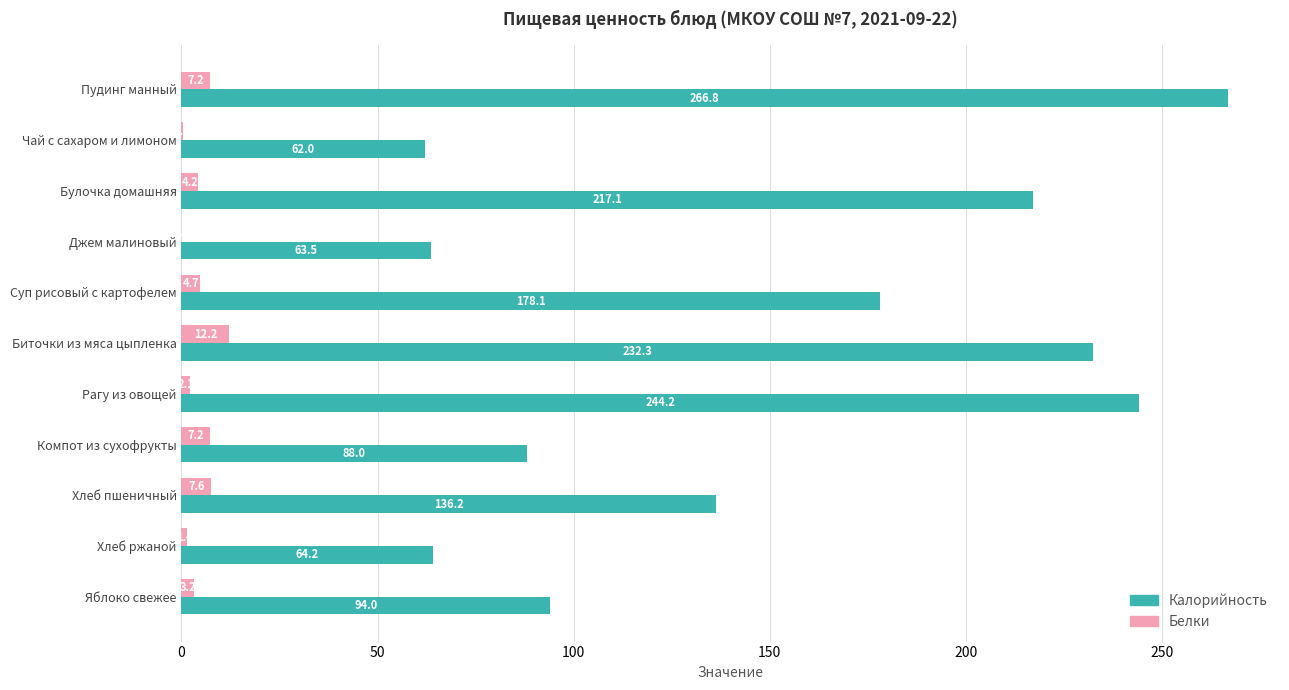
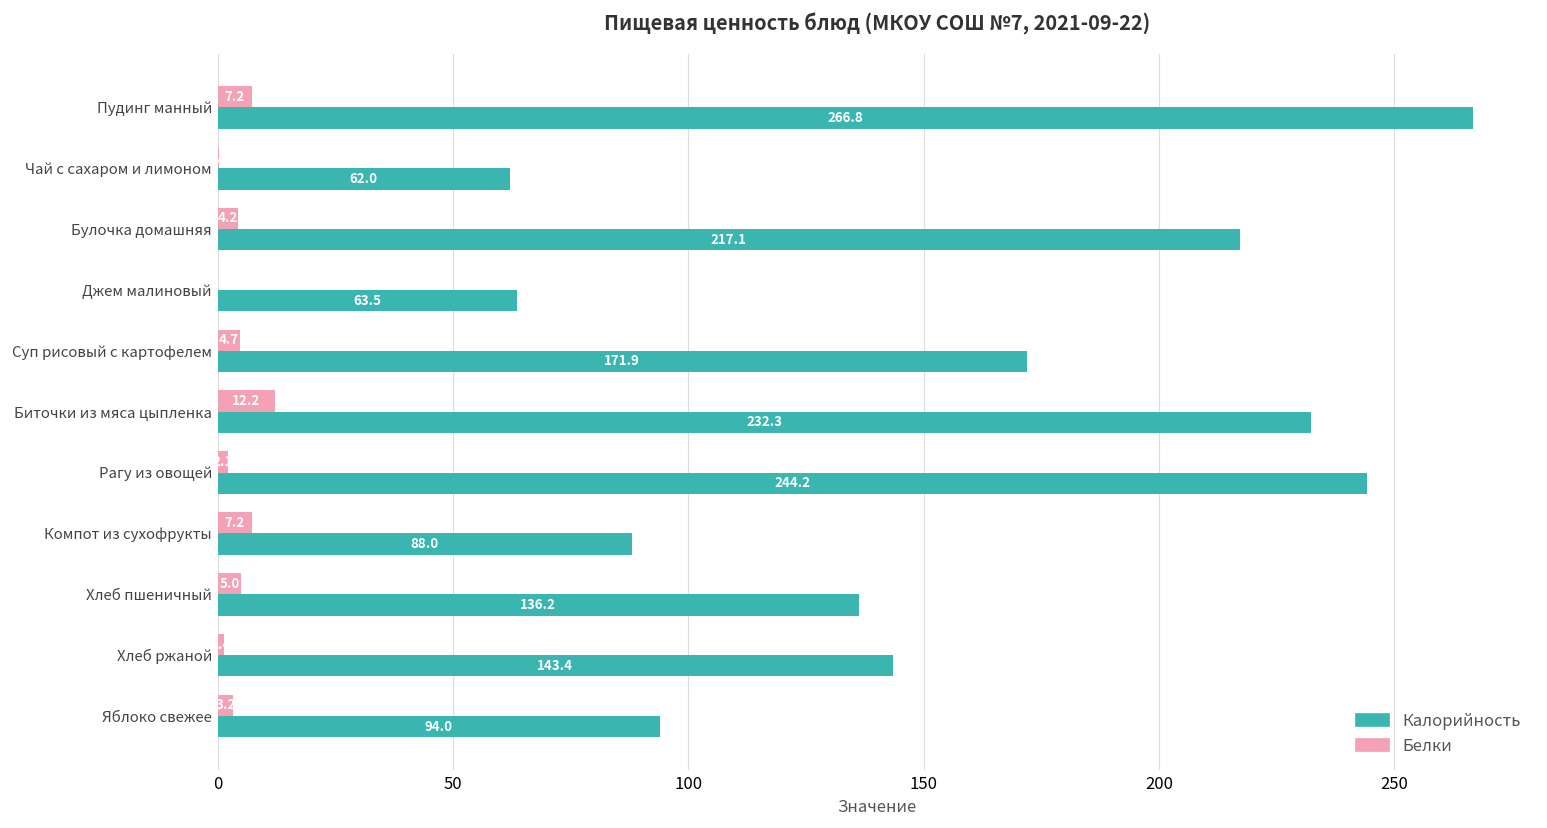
  {
    "Калорийность": {
      "Пудинг манный": 266.8,
      "Чай с сахаром и лимоном": 62.0,
      "Булочка домашняя": 217.1,
      "Джем малиновый": 63.5,
-     "Суп рисовый с картофелем": 178.1,
+     "Суп рисовый с картофелем": 171.9,
      "Биточки из мяса цыпленка": 232.3,
      "Рагу из овощей": 244.2,
      "Компот из сухофрукты": 88.0,
      "Хлеб пшеничный": 136.2,
-     "Хлеб ржаной": 64.2,
+     "Хлеб ржаной": 143.4,
      "Яблоко свежее": 94.0
    },
    "Белки": {
      "Пудинг манный": 7.2,
      "Булочка домашняя": 4.2,
      "Суп рисовый с картофелем": 4.7,
      "Биточки из мяса цыпленка": 12.2,
      "Компот из сухофрукты": 7.2,
-     "Хлеб пшеничный": 7.6,
+     "Хлеб пшеничный": 5.0,
      "Яблоко свежее": 3.2
    }
  }
